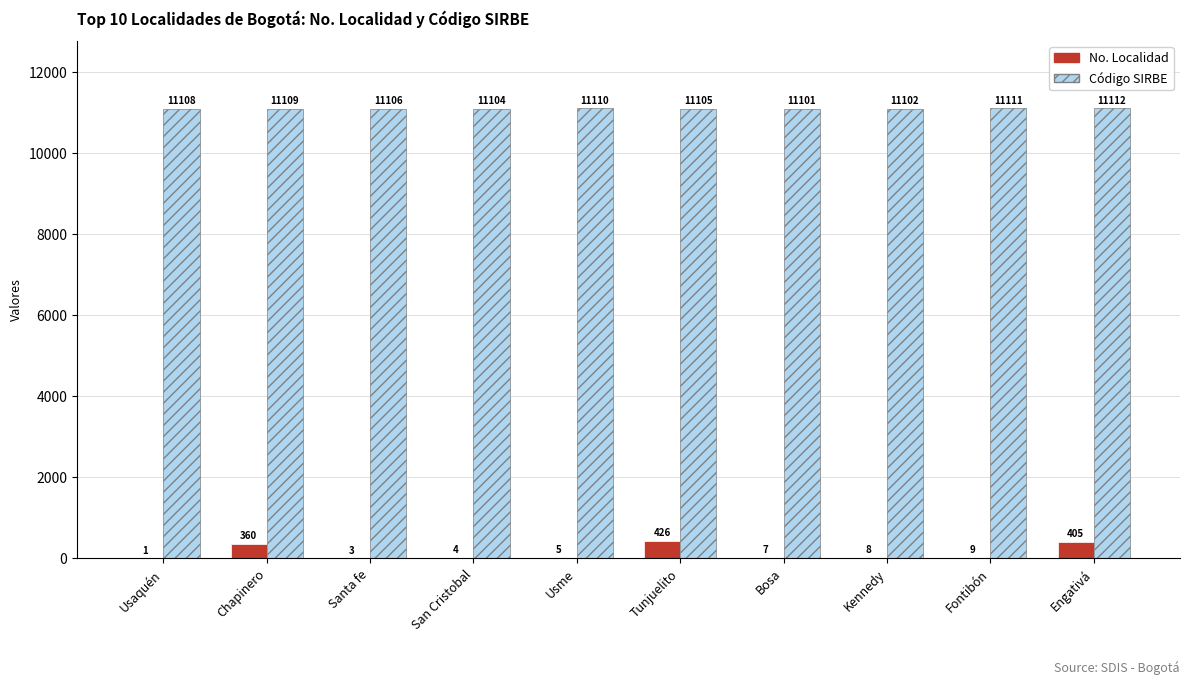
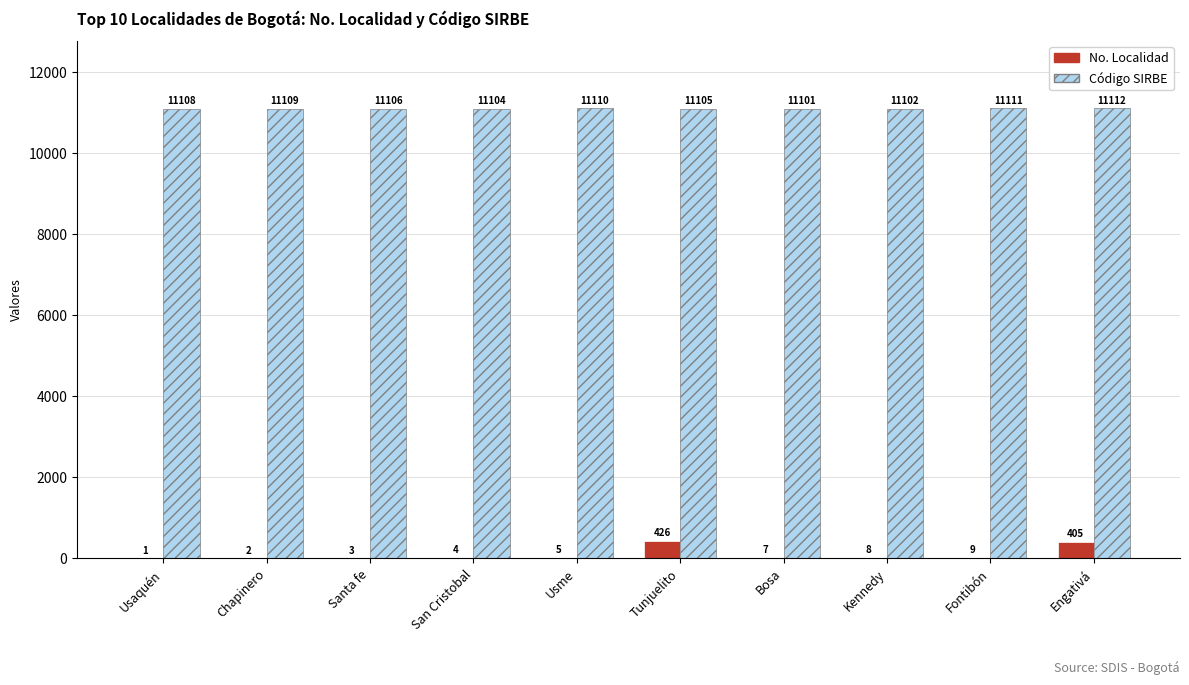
  {
    "No. Localidad": {
      "Usaquén": 1,
-     "Chapinero": 360,
+     "Chapinero": 2,
      "Santa fe": 3,
      "San Cristobal": 4,
      "Usme": 5,
      "Tunjuelito": 426,
      "Bosa": 7,
      "Kennedy": 8,
      "Fontibón": 9,
      "Engativá": 405
    },
    "Código SIRBE": {
      "Usaquén": 11108,
      "Chapinero": 11109,
      "Santa fe": 11106,
      "San Cristobal": 11104,
      "Usme": 11110,
      "Tunjuelito": 11105,
      "Bosa": 11101,
      "Kennedy": 11102,
      "Fontibón": 11111,
      "Engativá": 11112
    }
  }
